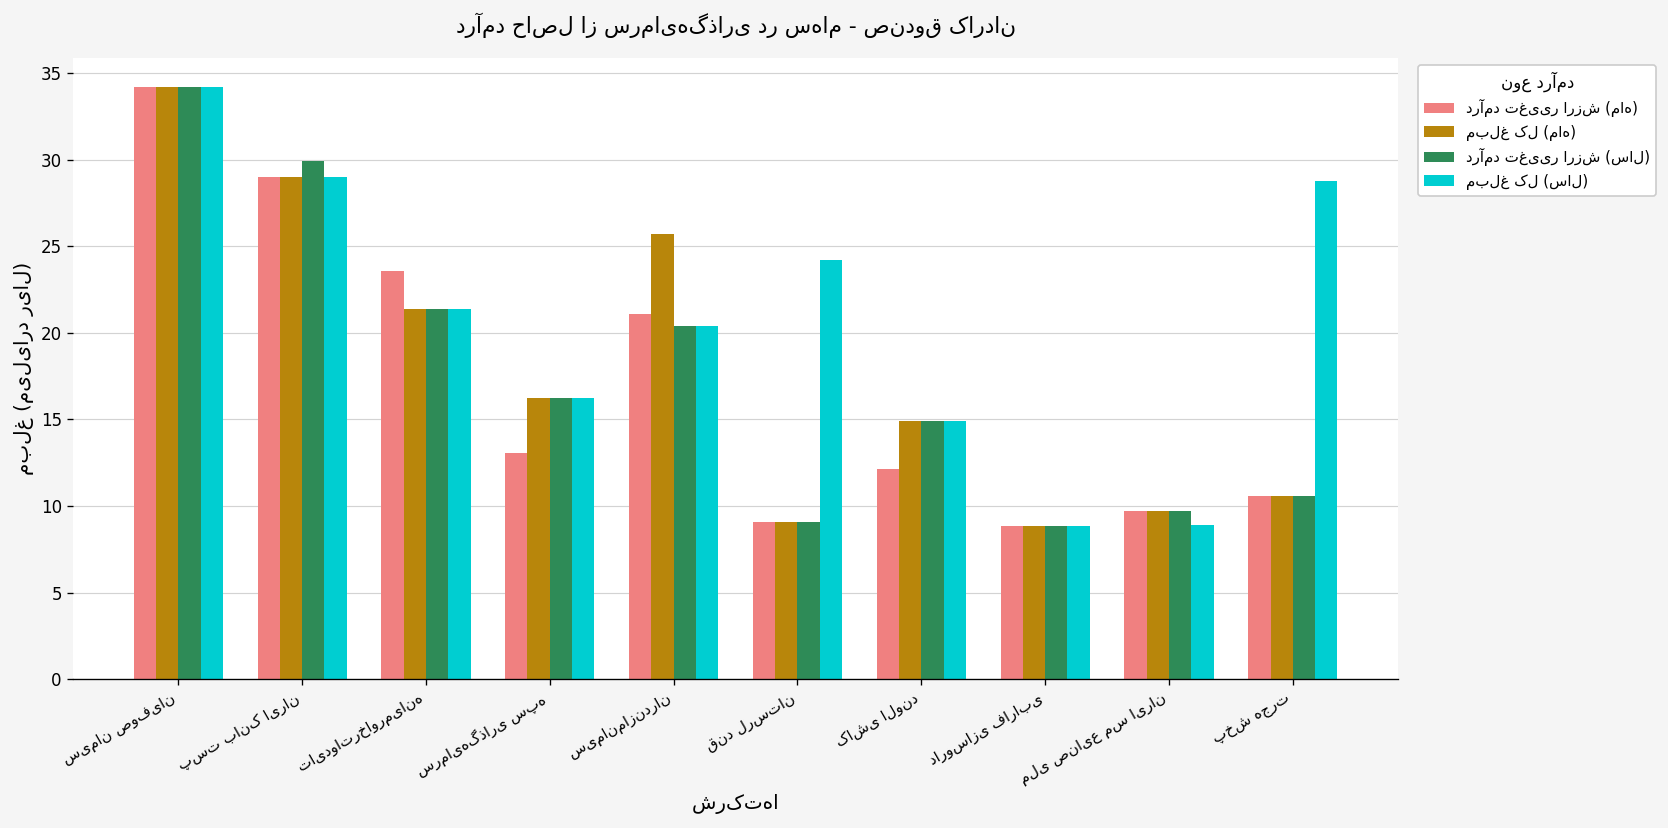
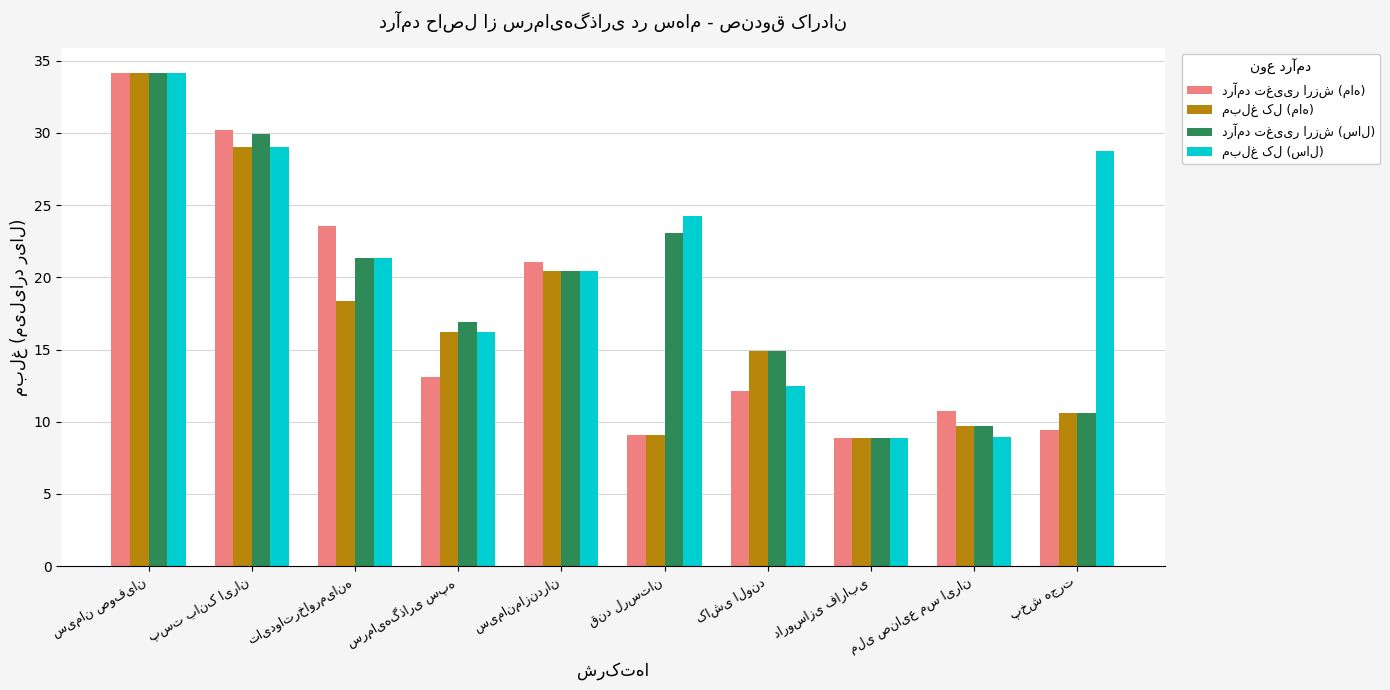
  {
    "درآمد تغییر ارزش (ماه)": {
      "سیمان‌ صوفیان‌": 34.2,
-     "پست بانک ایران": 29.0,
+     "پست بانک ایران": 30.2,
      "تایدواترخاورمیانه": 23.6,
      "سرمایه‌گذاری‌ سپه‌": 13.1,
      "سیمان‌مازندران‌": 21.1,
      "قند لرستان‌": 9.1,
      "کاشی‌ الوند": 12.1,
      "داروسازی‌ فارابی‌": 8.8,
-     "ملی‌ صنایع‌ مس‌ ایران‌": 9.7,
-     "پخش هجرت": 10.6
+     "ملی‌ صنایع‌ مس‌ ایران‌": 10.7,
+     "پخش هجرت": 9.4
    },
    "مبلغ کل (ماه)": {
      "سیمان‌ صوفیان‌": 34.2,
      "پست بانک ایران": 29.0,
-     "تایدواترخاورمیانه": 21.4,
+     "تایدواترخاورمیانه": 18.3,
      "سرمایه‌گذاری‌ سپه‌": 16.2,
-     "سیمان‌مازندران‌": 25.7,
+     "سیمان‌مازندران‌": 20.4,
      "قند لرستان‌": 9.1,
      "کاشی‌ الوند": 14.9,
      "داروسازی‌ فارابی‌": 8.8,
      "ملی‌ صنایع‌ مس‌ ایران‌": 9.7,
      "پخش هجرت": 10.6
    },
    "درآمد تغییر ارزش (سال)": {
      "سیمان‌ صوفیان‌": 34.2,
      "پست بانک ایران": 29.9,
      "تایدواترخاورمیانه": 21.4,
-     "سرمایه‌گذاری‌ سپه‌": 16.2,
+     "سرمایه‌گذاری‌ سپه‌": 16.9,
      "سیمان‌مازندران‌": 20.4,
-     "قند لرستان‌": 9.1,
+     "قند لرستان‌": 23.1,
      "کاشی‌ الوند": 14.9,
      "داروسازی‌ فارابی‌": 8.8,
      "ملی‌ صنایع‌ مس‌ ایران‌": 9.7,
      "پخش هجرت": 10.6
    },
    "مبلغ کل (سال)": {
      "سیمان‌ صوفیان‌": 34.2,
      "پست بانک ایران": 29.0,
      "تایدواترخاورمیانه": 21.4,
      "سرمایه‌گذاری‌ سپه‌": 16.2,
      "سیمان‌مازندران‌": 20.4,
      "قند لرستان‌": 24.2,
-     "کاشی‌ الوند": 14.9,
+     "کاشی‌ الوند": 12.4,
      "داروسازی‌ فارابی‌": 8.8,
      "ملی‌ صنایع‌ مس‌ ایران‌": 8.9,
      "پخش هجرت": 28.7
    }
  }
